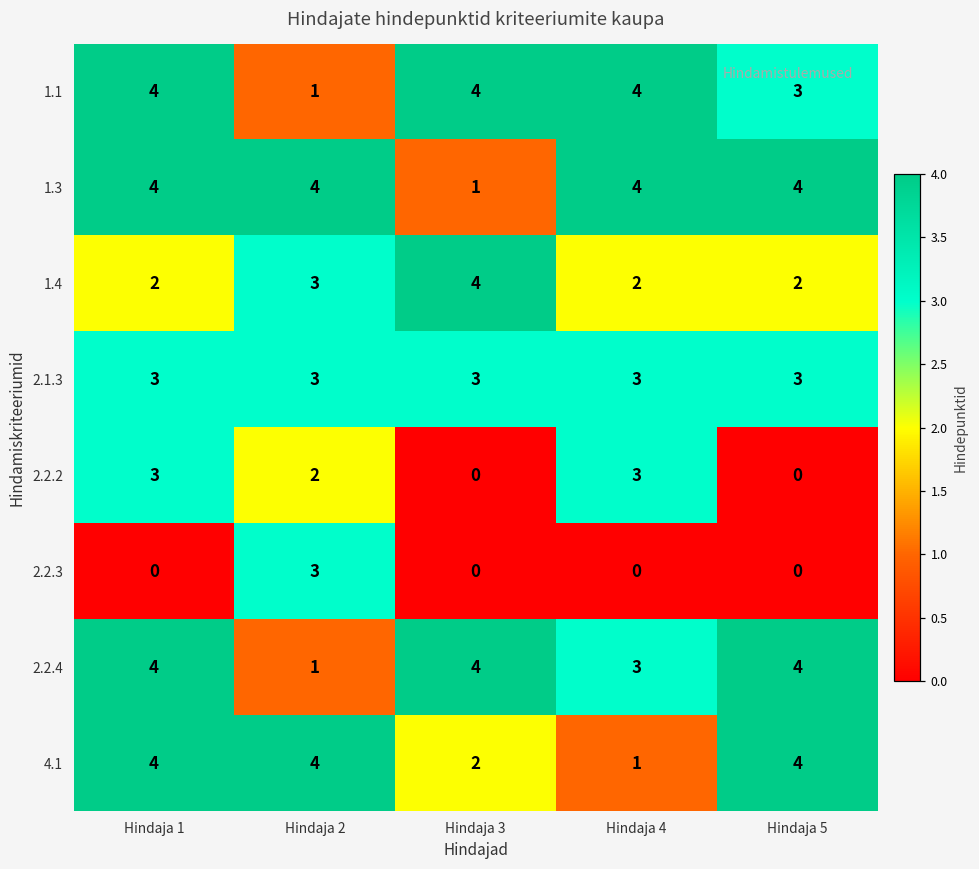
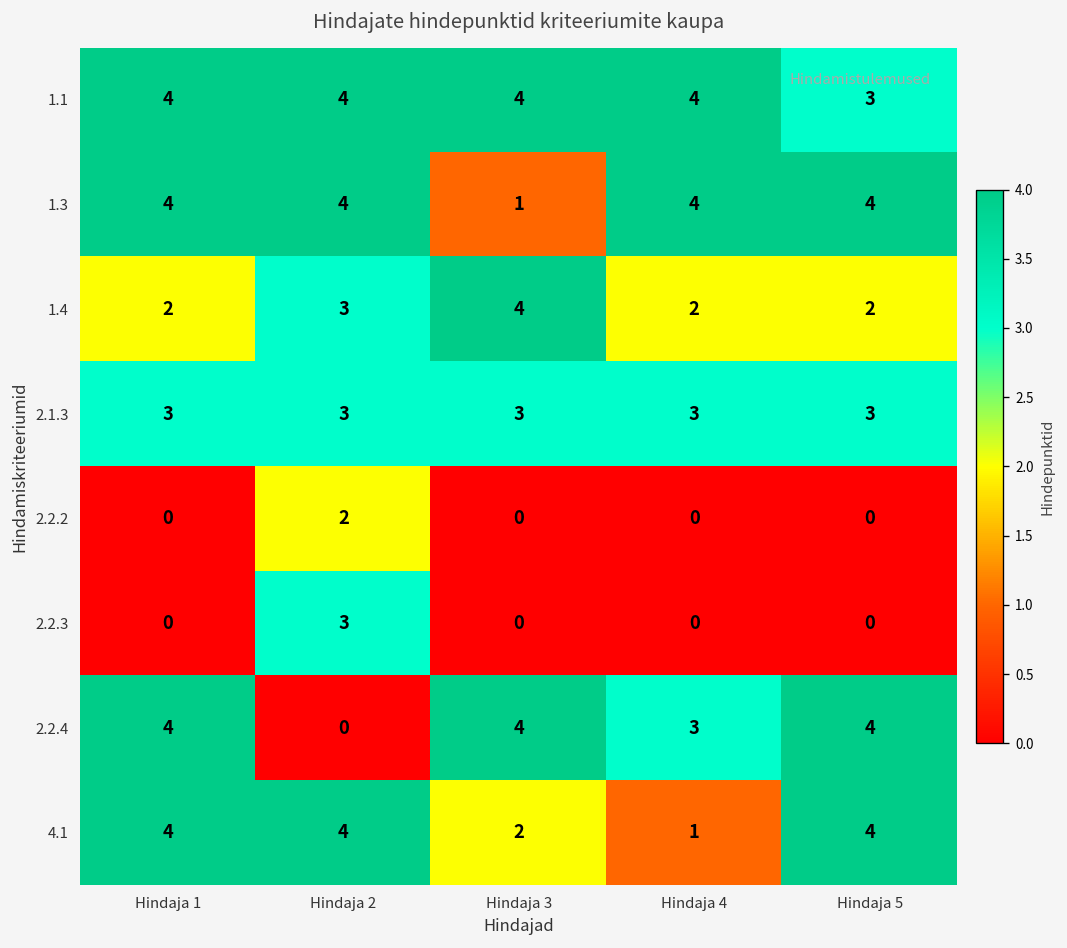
  {
    "1.1": {
      "Hindaja 1": 4,
-     "Hindaja 2": 1,
+     "Hindaja 2": 4,
      "Hindaja 3": 4,
      "Hindaja 4": 4
    },
    "1.3": {
      "Hindaja 1": 4,
      "Hindaja 2": 4,
      "Hindaja 3": 1,
      "Hindaja 4": 4,
      "Hindaja 5": 4
    },
    "1.4": {
      "Hindaja 1": 2,
      "Hindaja 2": 3,
      "Hindaja 3": 4,
      "Hindaja 4": 2,
      "Hindaja 5": 2
    },
    "2.1.3": {
      "Hindaja 1": 3,
      "Hindaja 2": 3,
      "Hindaja 3": 3,
      "Hindaja 4": 3,
      "Hindaja 5": 3
    },
    "2.2.2": {
-     "Hindaja 1": 3,
+     "Hindaja 1": 0,
      "Hindaja 2": 2,
      "Hindaja 3": 0,
-     "Hindaja 4": 3,
+     "Hindaja 4": 0,
      "Hindaja 5": 0
    },
    "2.2.3": {
      "Hindaja 1": 0,
      "Hindaja 2": 3,
      "Hindaja 3": 0,
      "Hindaja 4": 0,
      "Hindaja 5": 0
    },
    "2.2.4": {
      "Hindaja 1": 4,
-     "Hindaja 2": 1,
+     "Hindaja 2": 0,
      "Hindaja 3": 4,
      "Hindaja 4": 3,
      "Hindaja 5": 4
    },
    "4.1": {
      "Hindaja 1": 4,
      "Hindaja 2": 4,
      "Hindaja 3": 2,
      "Hindaja 4": 1,
      "Hindaja 5": 4
    }
  }
